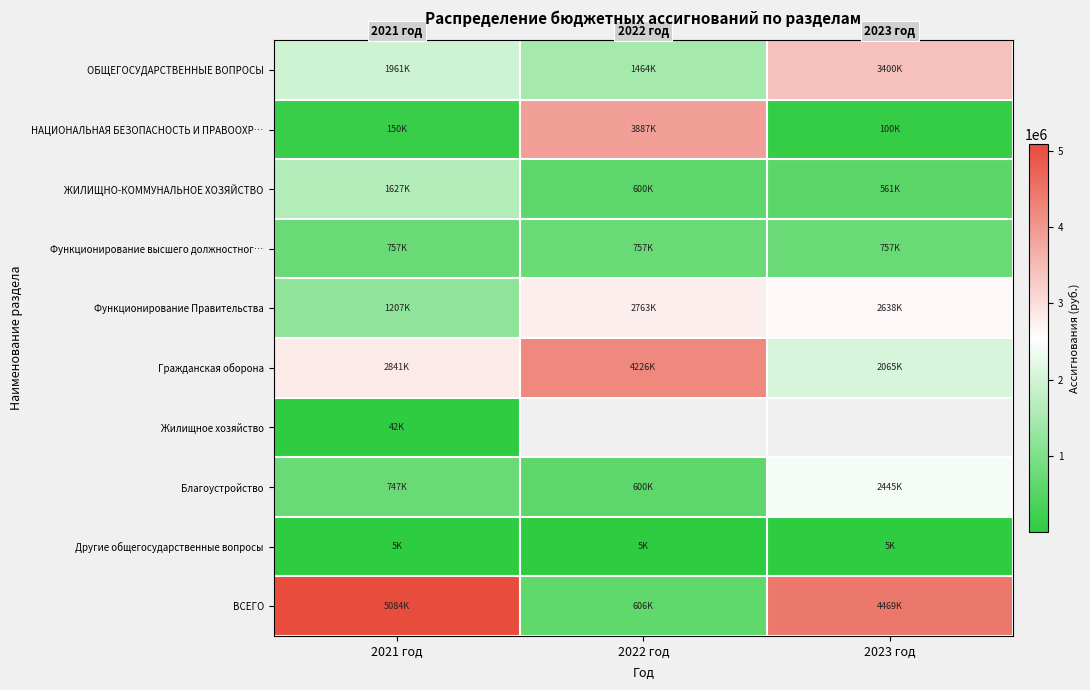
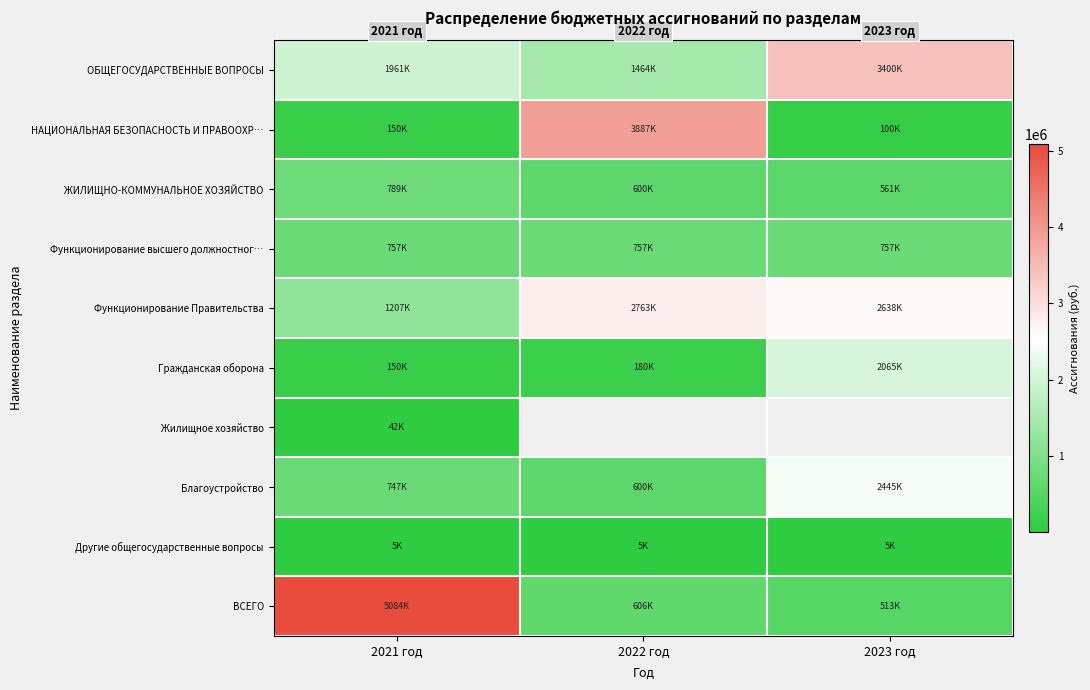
  {
    "ОБЩЕГОСУДАРСТВЕННЫЕ ВОПРОСЫ": {
      "2021 год": "1961K",
      "2022 год": "1464K",
      "2023 год": "3400K"
    },
    "НАЦИОНАЛЬНАЯ БЕЗОПАСНОСТЬ И ПРАВООХР…": {
      "2021 год": "150K",
      "2022 год": "3887K",
      "2023 год": "100K"
    },
    "ЖИЛИЩНО-КОММУНАЛЬНОЕ ХОЗЯЙСТВО": {
-     "2021 год": "1627K",
+     "2021 год": "789K",
      "2022 год": "600K",
      "2023 год": "561K"
    },
    "Функционирование высшего должностног…": {
      "2021 год": "757K",
      "2022 год": "757K",
      "2023 год": "757K"
    },
    "Функционирование Правительства": {
      "2021 год": "1207K",
      "2022 год": "2763K",
      "2023 год": "2638K"
    },
    "Гражданская оборона": {
-     "2021 год": "2841K",
-     "2022 год": "4226K",
+     "2021 год": "150K",
+     "2022 год": "180K",
      "2023 год": "2065K"
    },
    "Жилищное хозяйство": {
      "2021 год": "42K"
    },
    "Благоустройство": {
      "2021 год": "747K",
      "2022 год": "600K",
      "2023 год": "2445K"
    },
    "Другие общегосударственные вопросы": {
      "2021 год": "5K",
      "2022 год": "5K",
      "2023 год": "5K"
    },
    "ВСЕГО": {
      "2021 год": "5084K",
      "2022 год": "606K",
-     "2023 год": "4469K"
+     "2023 год": "513K"
    }
  }
